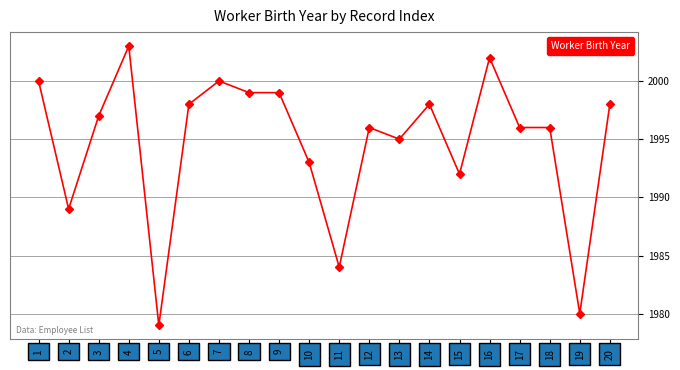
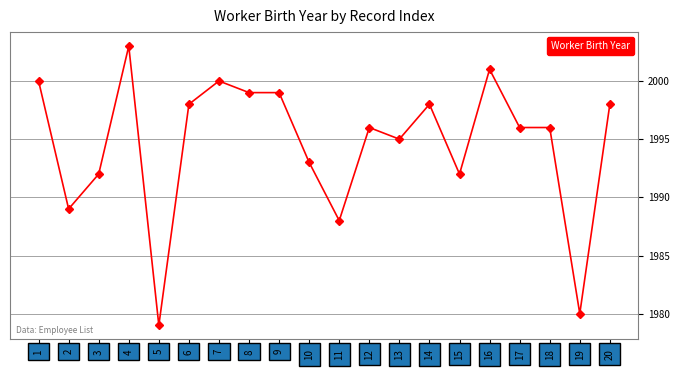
  {
    "1": 2000,
    "2": 1989,
-   "3": 1997,
+   "3": 1992,
    "4": 2003,
    "5": 1979,
    "6": 1998,
    "7": 2000,
    "8": 1999,
    "9": 1999,
    "10": 1993,
-   "11": 1984,
+   "11": 1988,
    "12": 1996,
    "13": 1995,
    "14": 1998,
    "15": 1992,
-   "16": 2002,
+   "16": 2001,
    "17": 1996,
    "18": 1996,
    "19": 1980,
    "20": 1998
  }
